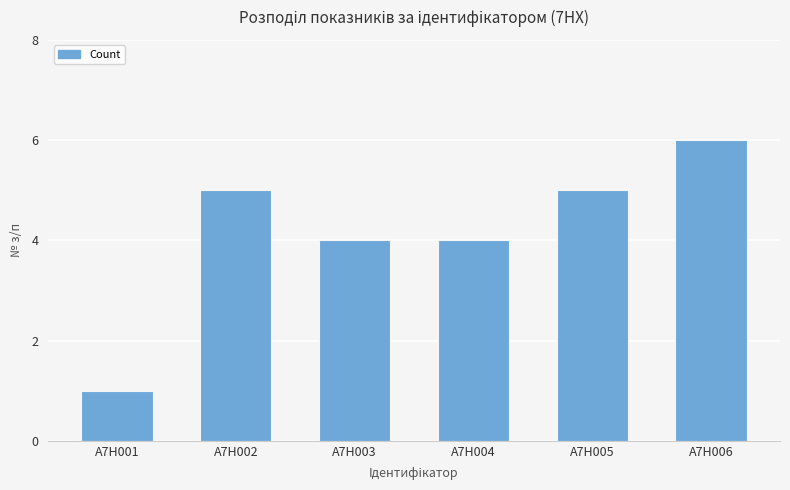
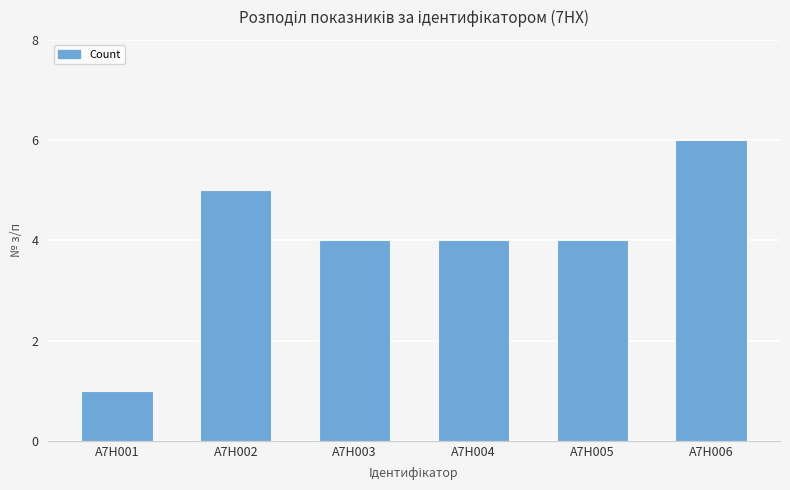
  {
    "A7H001": 1,
    "A7H002": 5,
    "A7H003": 4,
    "A7H004": 4,
-   "A7H005": 5,
+   "A7H005": 4,
    "A7H006": 6
  }
